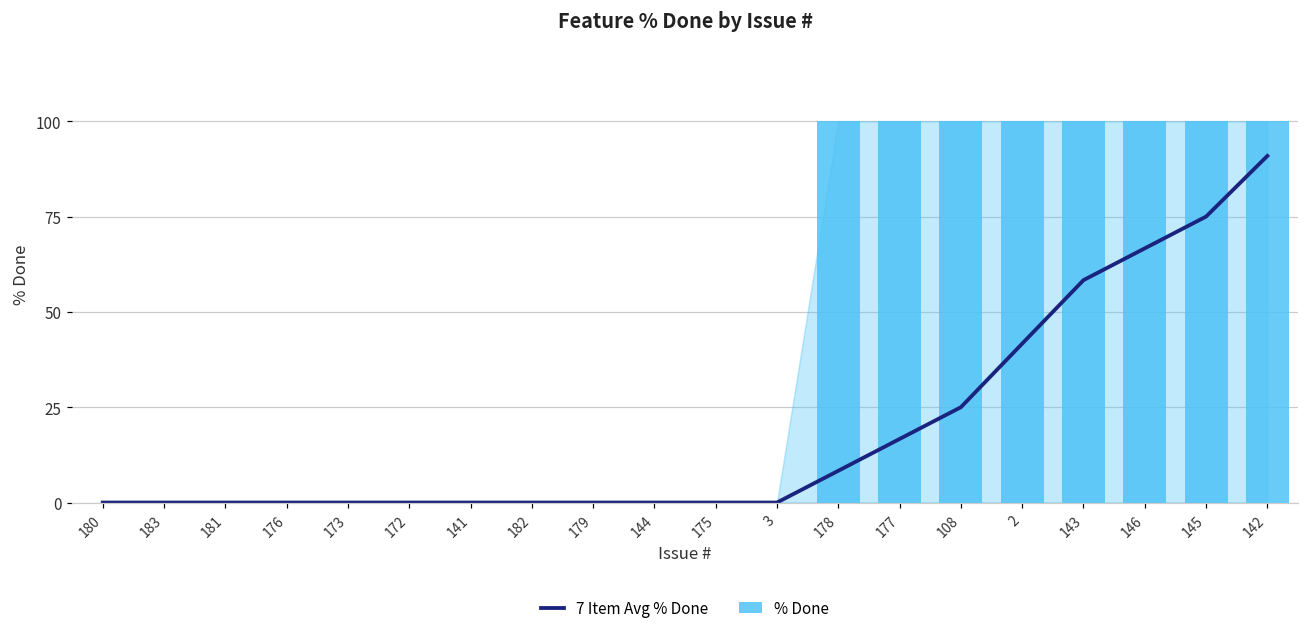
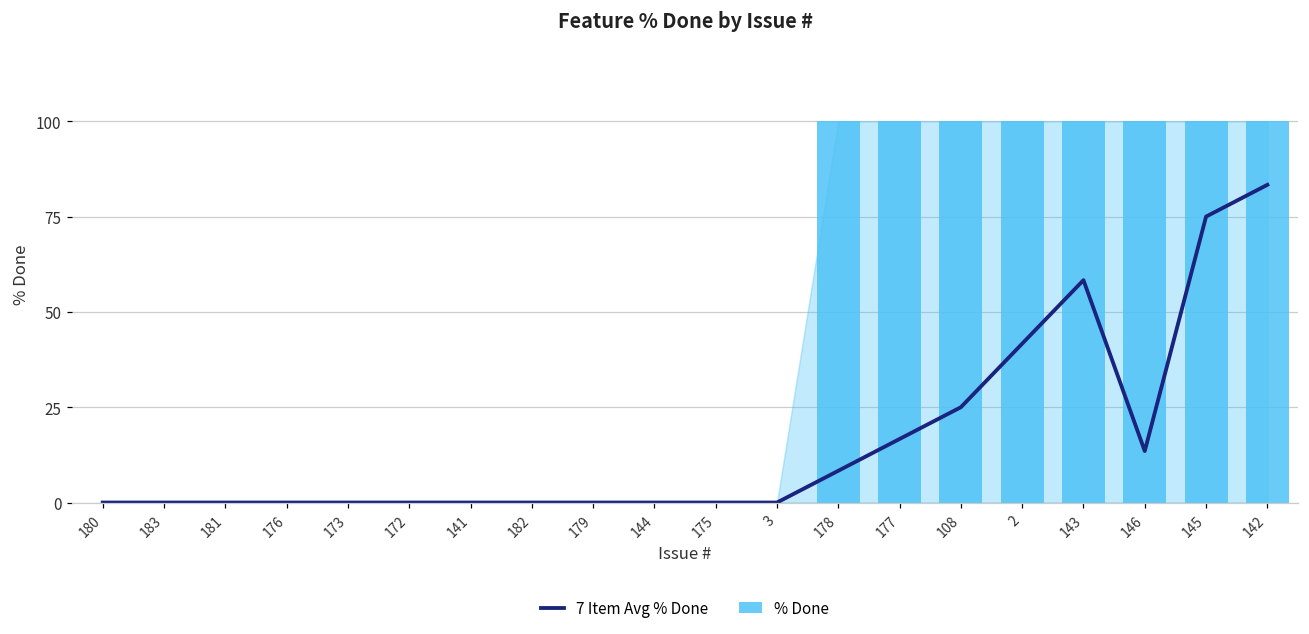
  {
    "% Done": {
      "180": 0,
      "183": 0,
      "181": 0,
      "176": 0,
      "173": 0,
      "172": 0,
      "141": 0,
      "182": 0,
      "179": 0,
      "144": 0,
      "175": 0,
      "3": 0,
      "178": 100,
      "177": 100,
      "108": 100,
      "2": 100,
      "143": 100,
      "146": 100,
      "145": 100,
      "142": 100
    },
    "7 Item Avg % Done": {
      "178": 8,
      "177": 17,
      "108": 25,
      "2": 42,
      "143": 58,
-     "146": 67,
+     "146": 14,
      "145": 75,
-     "142": 91
+     "142": 83
    }
  }
